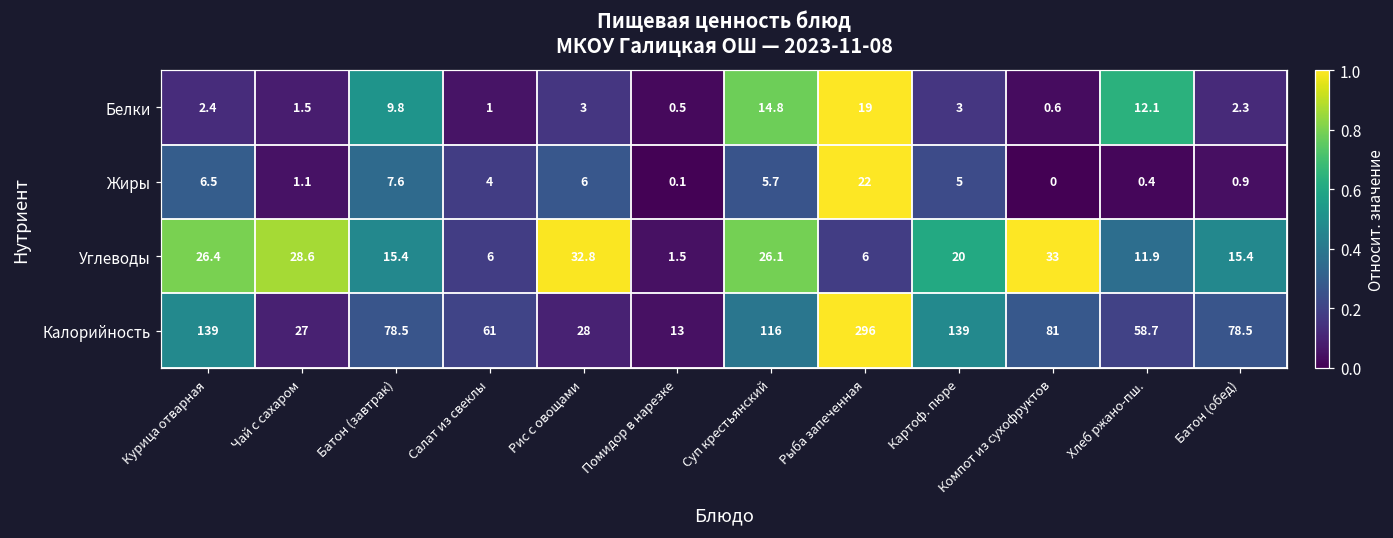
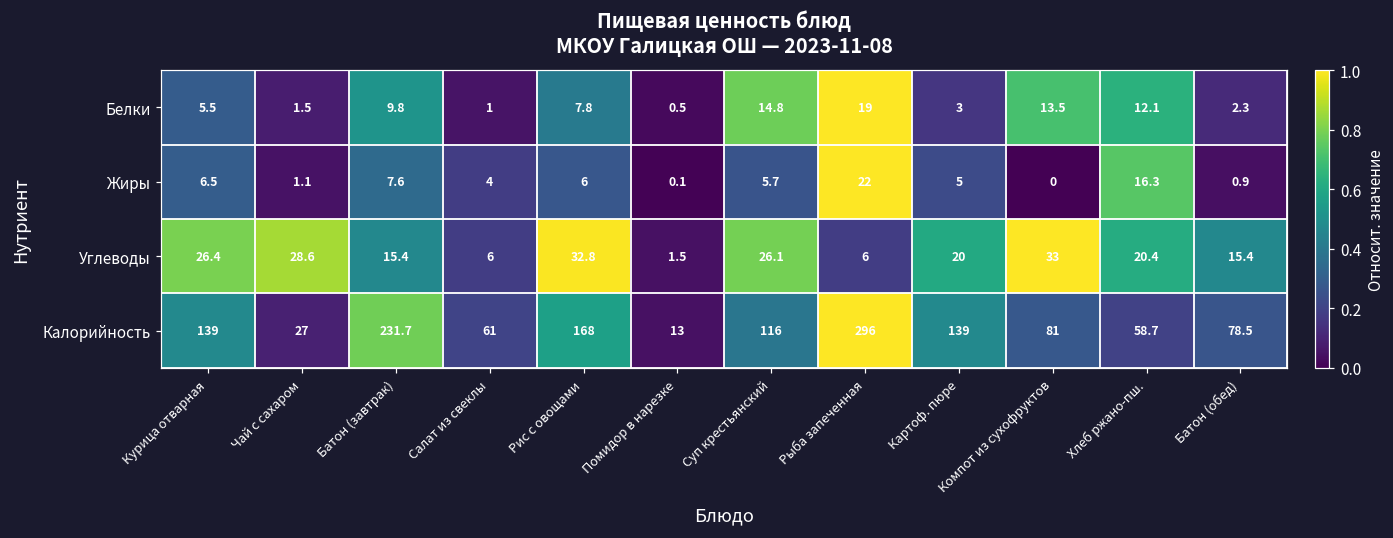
  {
    "Белки": {
-     "Курица отварная": 2.4,
+     "Курица отварная": 5.5,
      "Чай с сахаром": 1.5,
      "Батон (завтрак)": 9.8,
      "Салат из свеклы": 1,
-     "Рис с овощами": 3,
+     "Рис с овощами": 7.8,
      "Помидор в нарезке": 0.5,
      "Суп крестьянский": 14.8,
      "Рыба запеченная": 19,
      "Картоф. пюре": 3,
-     "Компот из сухофруктов": 0.6,
+     "Компот из сухофруктов": 13.5,
      "Хлеб ржано-пш.": 12.1,
      "Батон (обед)": 2.3
    },
    "Жиры": {
      "Курица отварная": 6.5,
      "Чай с сахаром": 1.1,
      "Батон (завтрак)": 7.6,
      "Салат из свеклы": 4,
      "Рис с овощами": 6,
      "Помидор в нарезке": 0.1,
      "Суп крестьянский": 5.7,
      "Рыба запеченная": 22,
      "Картоф. пюре": 5,
      "Компот из сухофруктов": 0,
-     "Хлеб ржано-пш.": 0.4,
+     "Хлеб ржано-пш.": 16.3,
      "Батон (обед)": 0.9
    },
    "Углеводы": {
      "Курица отварная": 26.4,
      "Чай с сахаром": 28.6,
      "Батон (завтрак)": 15.4,
      "Салат из свеклы": 6,
      "Рис с овощами": 32.8,
      "Помидор в нарезке": 1.5,
      "Суп крестьянский": 26.1,
      "Рыба запеченная": 6,
      "Картоф. пюре": 20,
      "Компот из сухофруктов": 33,
-     "Хлеб ржано-пш.": 11.9,
+     "Хлеб ржано-пш.": 20.4,
      "Батон (обед)": 15.4
    },
    "Калорийность": {
      "Курица отварная": 139,
      "Чай с сахаром": 27,
-     "Батон (завтрак)": 78.5,
+     "Батон (завтрак)": 231.7,
      "Салат из свеклы": 61,
-     "Рис с овощами": 28,
+     "Рис с овощами": 168,
      "Помидор в нарезке": 13,
      "Суп крестьянский": 116,
      "Рыба запеченная": 296,
      "Картоф. пюре": 139,
      "Компот из сухофруктов": 81,
      "Хлеб ржано-пш.": 58.7,
      "Батон (обед)": 78.5
    }
  }
